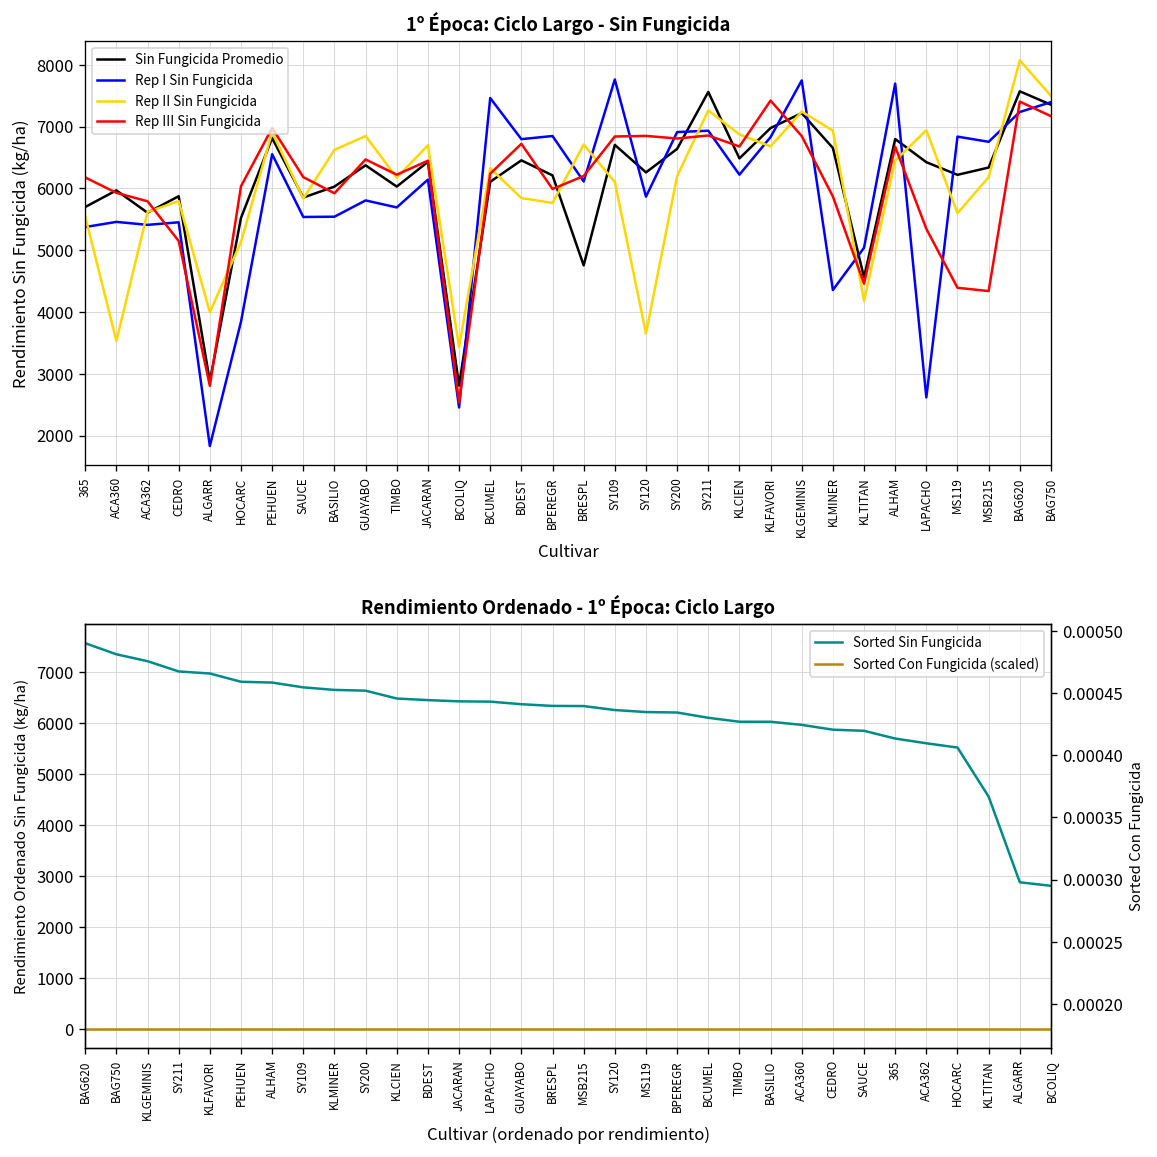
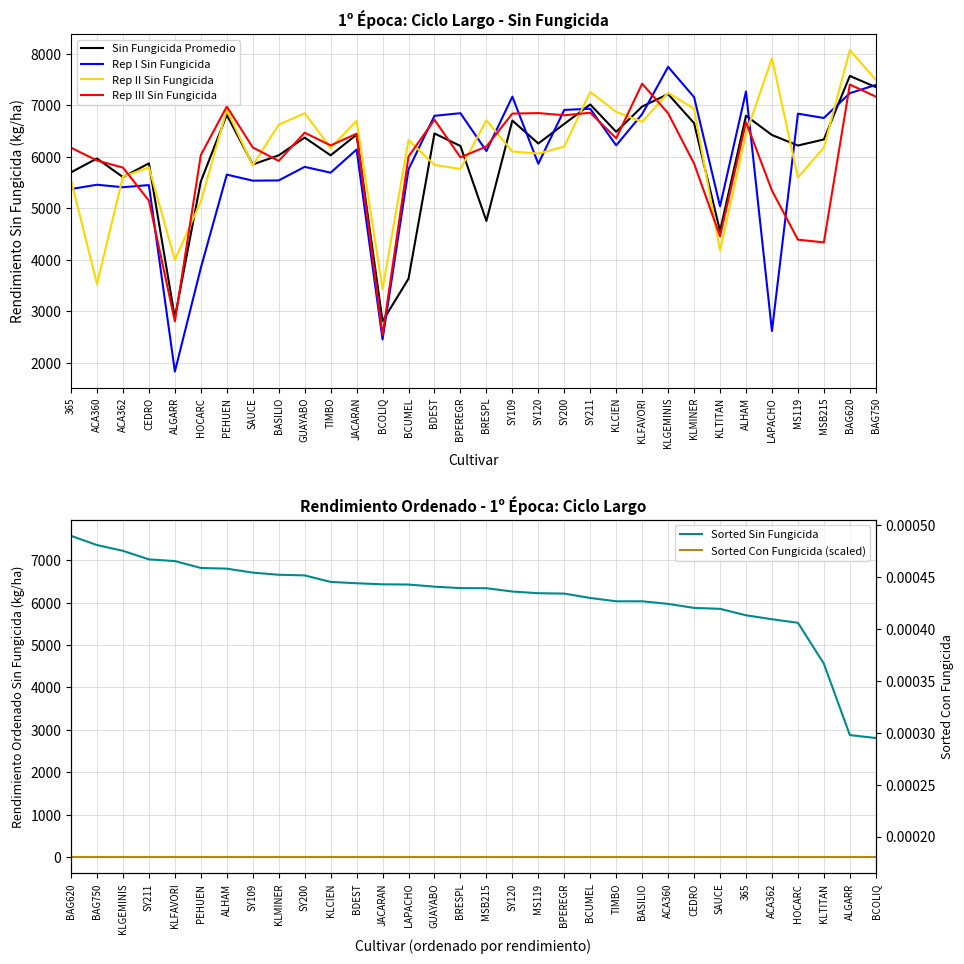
  {
    "1º Época: Ciclo Largo - Sin Fungicida": {
      "Sin Fungicida Promedio": {
        "365": 5700,
        "CEDRO": 5900,
        "ALGARR": 2900,
        "HOCARC": 5500,
        "PEHUEN": 6800,
        "BASILIO": 6000,
        "GUAYABO": 6400,
        "TIMBO": 6000,
        "BCOLIQ": 2800,
-       "BCUMEL": 6100,
+       "BCUMEL": 3600,
        "BDEST": 6500,
        "BPEREGR": 6200,
        "BRESPL": 4800,
        "SY109": 6700,
        "SY120": 6300,
        "SY200": 6600,
-       "SY211": 7600,
+       "SY211": 7000,
        "KLCIEN": 6500,
        "KLFAVORI": 7000,
        "KLMINER": 6700,
        "KLTITAN": 4600,
        "ALHAM": 6800,
        "LAPACHO": 6400,
        "MS119": 6200,
        "MSB215": 6300,
        "BAG620": 7600
      },
      "Rep I Sin Fungicida": {
        "365": 5400,
        "ACA360": 5500,
        "ACA362": 5400,
        "CEDRO": 5500,
        "ALGARR": 1800,
        "HOCARC": 3800,
-       "PEHUEN": 6600,
+       "PEHUEN": 5700,
        "SAUCE": 5500,
        "BASILIO": 5500,
        "GUAYABO": 5800,
        "TIMBO": 5700,
        "JACARAN": 6100,
        "BCOLIQ": 2500,
-       "BCUMEL": 7500,
+       "BCUMEL": 5800,
        "BDEST": 6800,
        "BPEREGR": 6800,
        "BRESPL": 6100,
-       "SY109": 7800,
+       "SY109": 7200,
        "SY120": 5900,
        "SY200": 6900,
        "SY211": 6900,
        "KLCIEN": 6200,
        "KLFAVORI": 6800,
        "KLGEMINIS": 7700,
-       "KLMINER": 4400,
+       "KLMINER": 7200,
        "KLTITAN": 5000,
-       "ALHAM": 7700,
+       "ALHAM": 7300,
        "LAPACHO": 2600,
        "MS119": 6800,
        "MSB215": 6800,
        "BAG620": 7200
      },
      "Rep II Sin Fungicida": {
        "365": 5500,
        "ACA360": 3500,
        "CEDRO": 5800,
        "ALGARR": 4000,
        "HOCARC": 5100,
        "PEHUEN": 6900,
        "BASILIO": 6600,
        "GUAYABO": 6800,
        "JACARAN": 6700,
        "BCOLIQ": 3400,
        "BCUMEL": 6300,
        "BDEST": 5800,
        "BPEREGR": 5800,
        "BRESPL": 6700,
        "SY109": 6100,
-       "SY120": 3700,
+       "SY120": 6100,
        "SY200": 6200,
        "SY211": 7300,
        "KLCIEN": 6900,
        "KLFAVORI": 6700,
        "KLMINER": 6900,
        "KLTITAN": 4200,
        "ALHAM": 6500,
-       "LAPACHO": 6900,
+       "LAPACHO": 7900,
        "MS119": 5600,
        "MSB215": 6200,
        "BAG620": 8100,
        "BAG750": 7500
      },
      "Rep III Sin Fungicida": {
        "365": 6200,
        "ACA362": 5800,
        "CEDRO": 5100,
        "ALGARR": 2800,
        "HOCARC": 6000,
        "PEHUEN": 7000,
        "SAUCE": 6200,
        "BASILIO": 5900,
        "GUAYABO": 6500,
        "BCOLIQ": 2500,
-       "BCUMEL": 6200,
+       "BCUMEL": 6000,
        "BDEST": 6700,
        "BPEREGR": 6000,
        "BRESPL": 6200,
        "SY109": 6800,
        "SY120": 6900,
        "SY200": 6800,
        "SY211": 6900,
-       "KLCIEN": 6700,
+       "KLCIEN": 6400,
        "KLFAVORI": 7400,
        "KLGEMINIS": 6800,
        "KLMINER": 5900,
        "KLTITAN": 4500,
        "ALHAM": 6700,
        "LAPACHO": 5300,
        "MS119": 4400,
        "MSB215": 4300,
        "BAG620": 7400,
        "BAG750": 7200
      }
    }
  }
